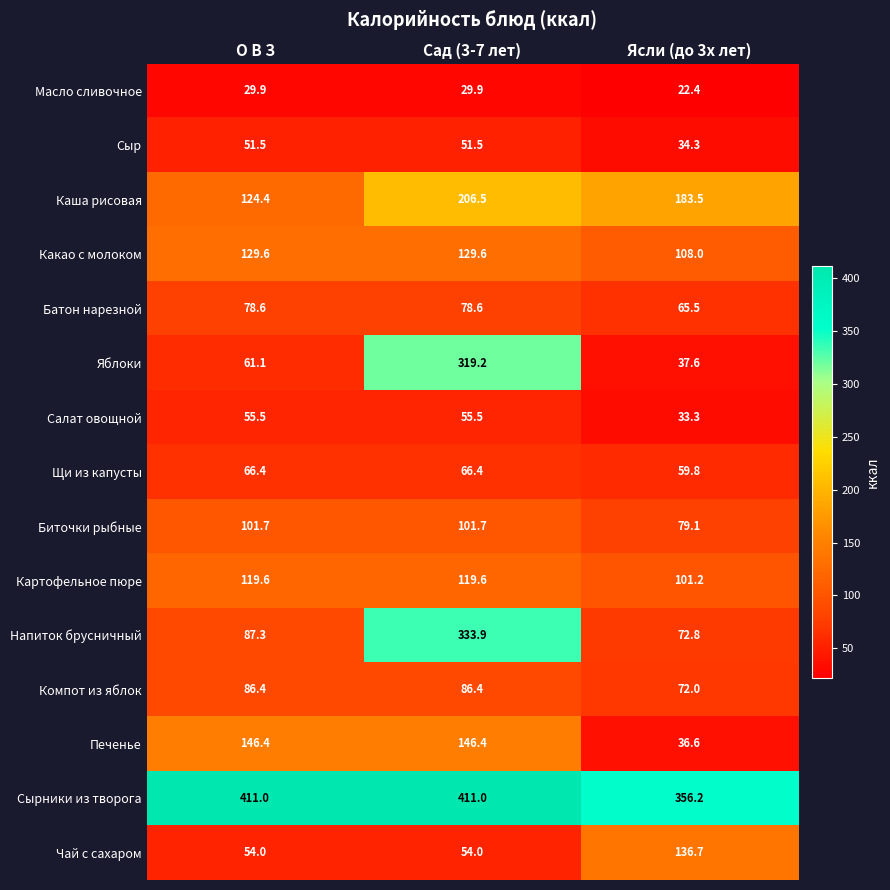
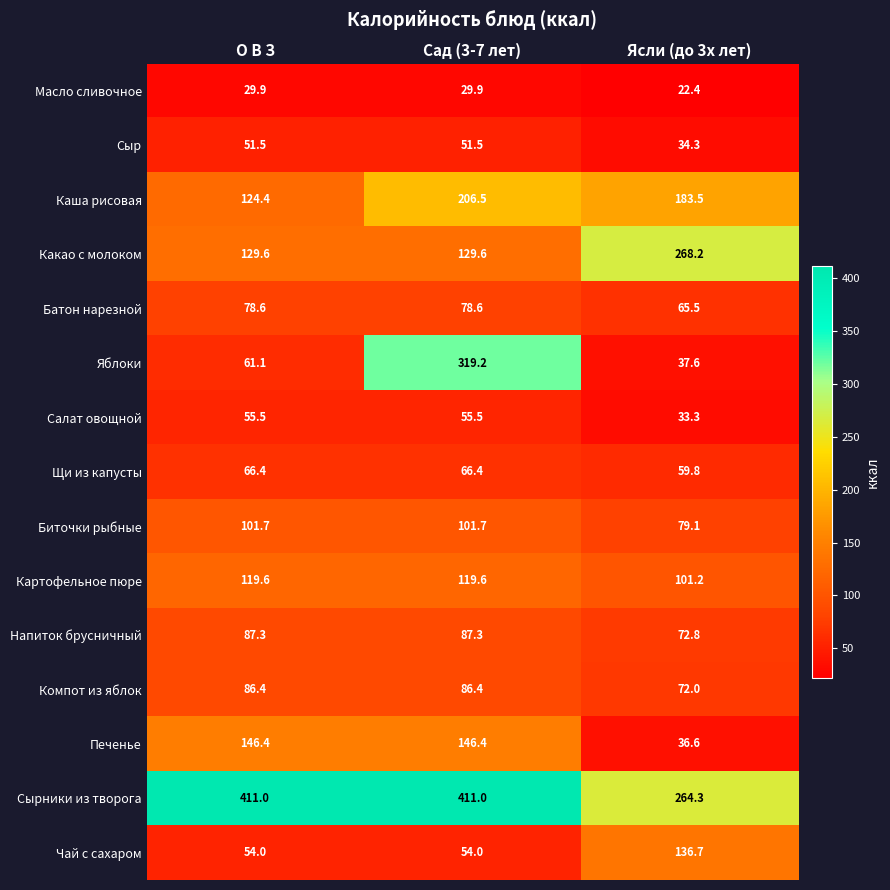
  {
    "Масло сливочное": {
      "О В З": 29.9,
      "Сад (3-7 лет)": 29.9,
      "Ясли (до 3х лет)": 22.4
    },
    "Сыр": {
      "О В З": 51.5,
      "Сад (3-7 лет)": 51.5,
      "Ясли (до 3х лет)": 34.3
    },
    "Каша рисовая": {
      "О В З": 124.4,
      "Сад (3-7 лет)": 206.5,
      "Ясли (до 3х лет)": 183.5
    },
    "Какао с молоком": {
      "О В З": 129.6,
      "Сад (3-7 лет)": 129.6,
-     "Ясли (до 3х лет)": 108.0
+     "Ясли (до 3х лет)": 268.2
    },
    "Батон нарезной": {
      "О В З": 78.6,
      "Сад (3-7 лет)": 78.6,
      "Ясли (до 3х лет)": 65.5
    },
    "Яблоки": {
      "О В З": 61.1,
      "Сад (3-7 лет)": 319.2,
      "Ясли (до 3х лет)": 37.6
    },
    "Салат овощной": {
      "О В З": 55.5,
      "Сад (3-7 лет)": 55.5,
      "Ясли (до 3х лет)": 33.3
    },
    "Щи из капусты": {
      "О В З": 66.4,
      "Сад (3-7 лет)": 66.4,
      "Ясли (до 3х лет)": 59.8
    },
    "Биточки рыбные": {
      "О В З": 101.7,
      "Сад (3-7 лет)": 101.7,
      "Ясли (до 3х лет)": 79.1
    },
    "Картофельное пюре": {
      "О В З": 119.6,
      "Сад (3-7 лет)": 119.6,
      "Ясли (до 3х лет)": 101.2
    },
    "Напиток брусничный": {
      "О В З": 87.3,
-     "Сад (3-7 лет)": 333.9,
+     "Сад (3-7 лет)": 87.3,
      "Ясли (до 3х лет)": 72.8
    },
    "Компот из яблок": {
      "О В З": 86.4,
      "Сад (3-7 лет)": 86.4,
      "Ясли (до 3х лет)": 72.0
    },
    "Печенье": {
      "О В З": 146.4,
      "Сад (3-7 лет)": 146.4,
      "Ясли (до 3х лет)": 36.6
    },
    "Сырники из творога": {
      "О В З": 411.0,
      "Сад (3-7 лет)": 411.0,
-     "Ясли (до 3х лет)": 356.2
+     "Ясли (до 3х лет)": 264.3
    },
    "Чай с сахаром": {
      "О В З": 54.0,
      "Сад (3-7 лет)": 54.0,
      "Ясли (до 3х лет)": 136.7
    }
  }
